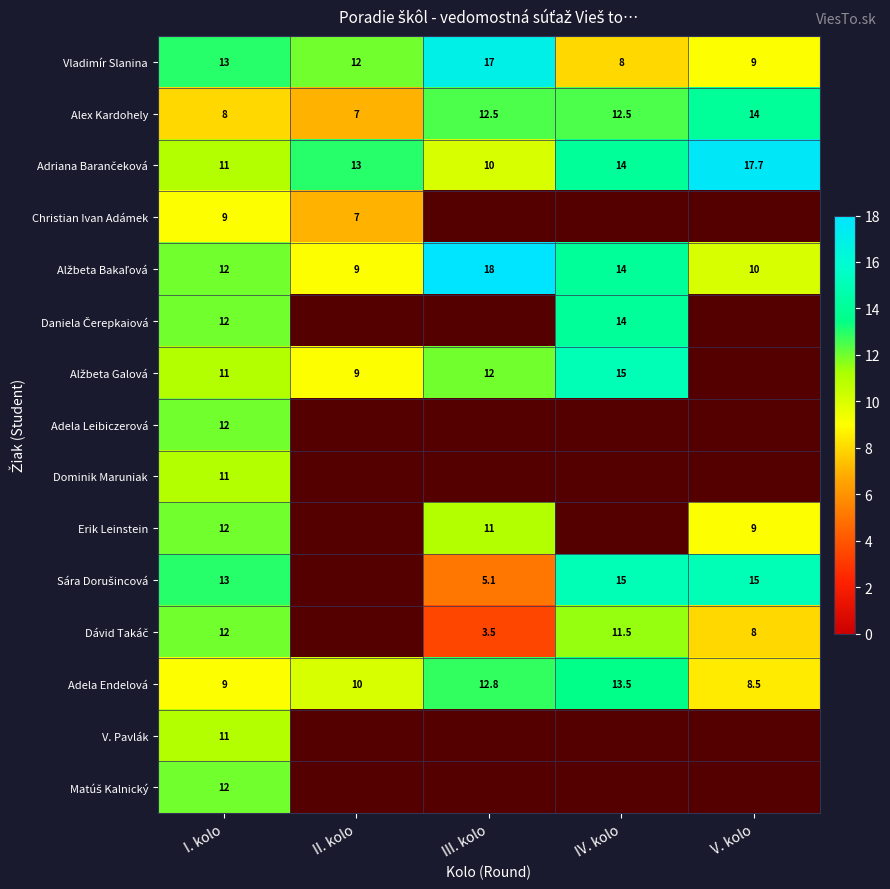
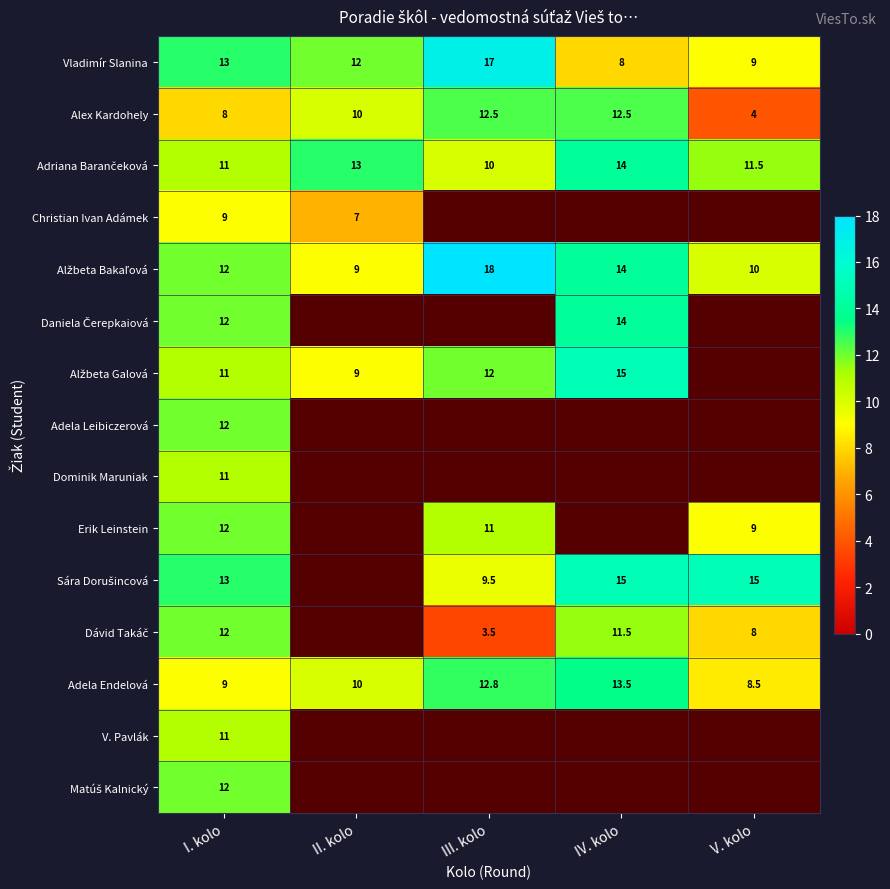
  {
    "Vladimír Slanina": {
      "I. kolo": 13,
      "II. kolo": 12,
      "III. kolo": 17,
      "IV. kolo": 8,
      "V. kolo": 9
    },
    "Alex Kardohely": {
      "I. kolo": 8,
-     "II. kolo": 7,
+     "II. kolo": 10,
      "III. kolo": 12.5,
      "IV. kolo": 12.5,
-     "V. kolo": 14
+     "V. kolo": 4
    },
    "Adriana Barančeková": {
      "I. kolo": 11,
      "II. kolo": 13,
      "III. kolo": 10,
      "IV. kolo": 14,
-     "V. kolo": 17.7
+     "V. kolo": 11.5
    },
    "Christian Ivan Adámek": {
      "I. kolo": 9,
      "II. kolo": 7
    },
    "Alžbeta Bakaľová": {
      "I. kolo": 12,
      "II. kolo": 9,
      "III. kolo": 18,
      "IV. kolo": 14,
      "V. kolo": 10
    },
    "Daniela Čerepkaiová": {
      "I. kolo": 12,
      "IV. kolo": 14
    },
    "Alžbeta Galová": {
      "I. kolo": 11,
      "II. kolo": 9,
      "III. kolo": 12,
      "IV. kolo": 15
    },
    "Adela Leibiczerová": {
      "I. kolo": 12
    },
    "Dominik Maruniak": {
      "I. kolo": 11
    },
    "Erik Leinstein": {
      "I. kolo": 12,
      "III. kolo": 11,
      "V. kolo": 9
    },
    "Sára Dorušincová": {
      "I. kolo": 13,
-     "III. kolo": 5.1,
+     "III. kolo": 9.5,
      "IV. kolo": 15,
      "V. kolo": 15
    },
    "Dávid Takáč": {
      "I. kolo": 12,
      "III. kolo": 3.5,
      "IV. kolo": 11.5,
      "V. kolo": 8
    },
    "Adela Endelová": {
      "I. kolo": 9,
      "II. kolo": 10,
      "III. kolo": 12.8,
      "IV. kolo": 13.5,
      "V. kolo": 8.5
    },
    "V. Pavlák": {
      "I. kolo": 11
    },
    "Matúš Kalnický": {
      "I. kolo": 12
    }
  }
